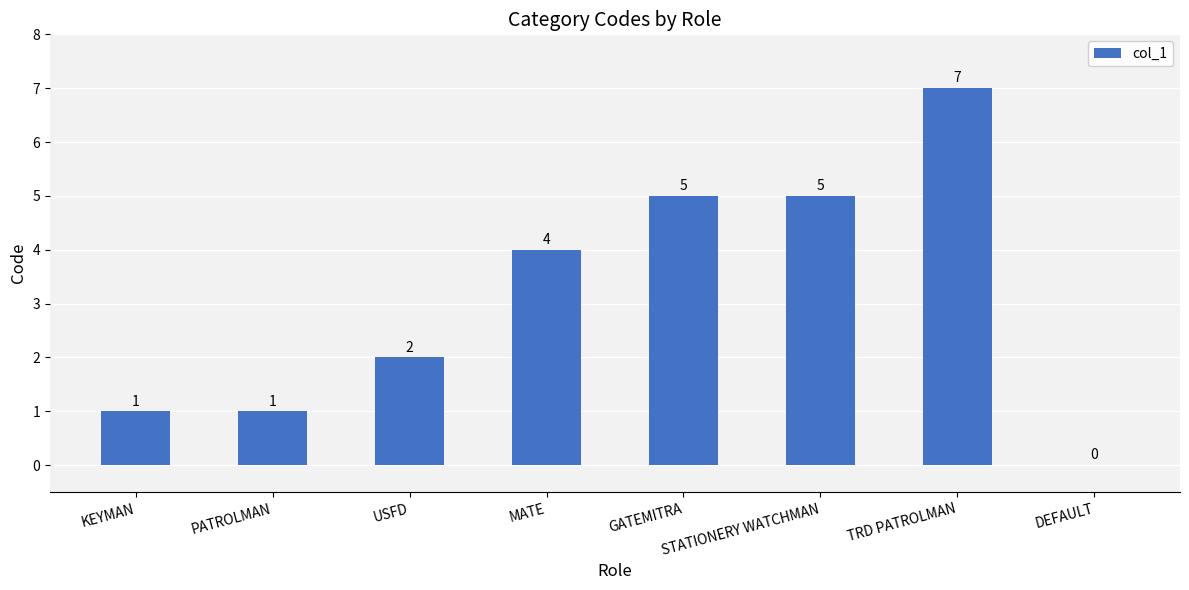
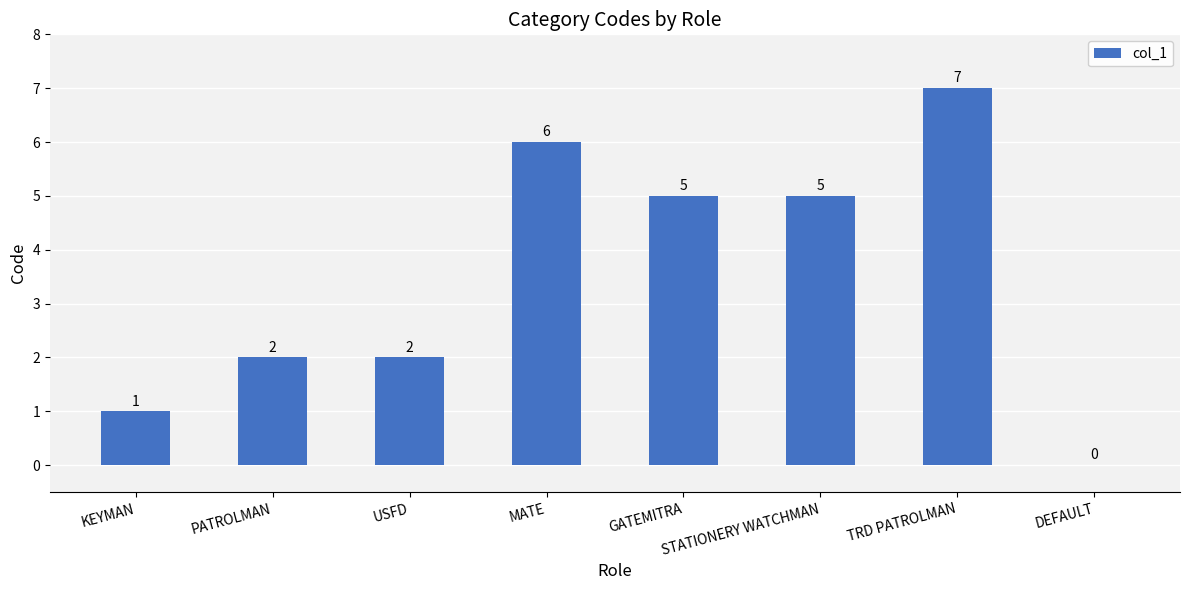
  {
    "KEYMAN": 1,
-   "PATROLMAN": 1,
+   "PATROLMAN": 2,
    "USFD": 2,
-   "MATE": 4,
+   "MATE": 6,
    "GATEMITRA": 5,
    "STATIONERY WATCHMAN": 5,
    "TRD PATROLMAN": 7,
    "DEFAULT": 0
  }
